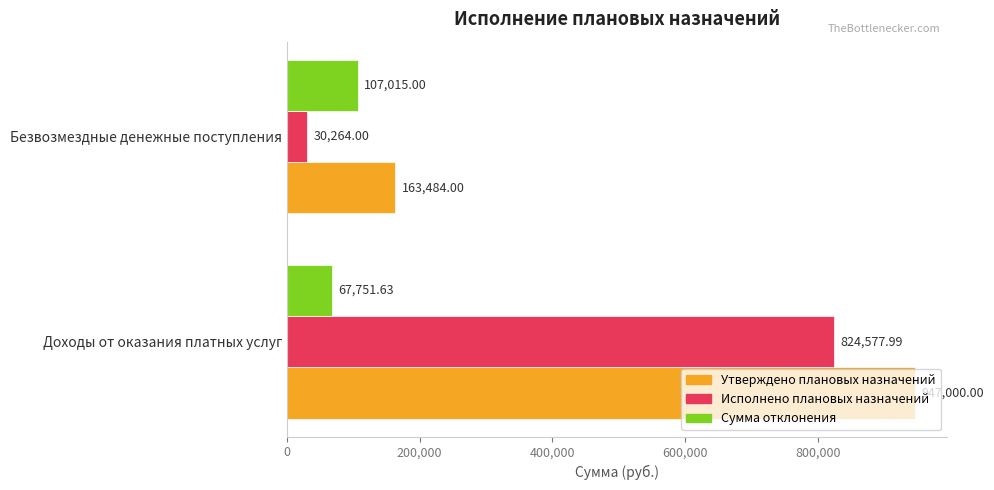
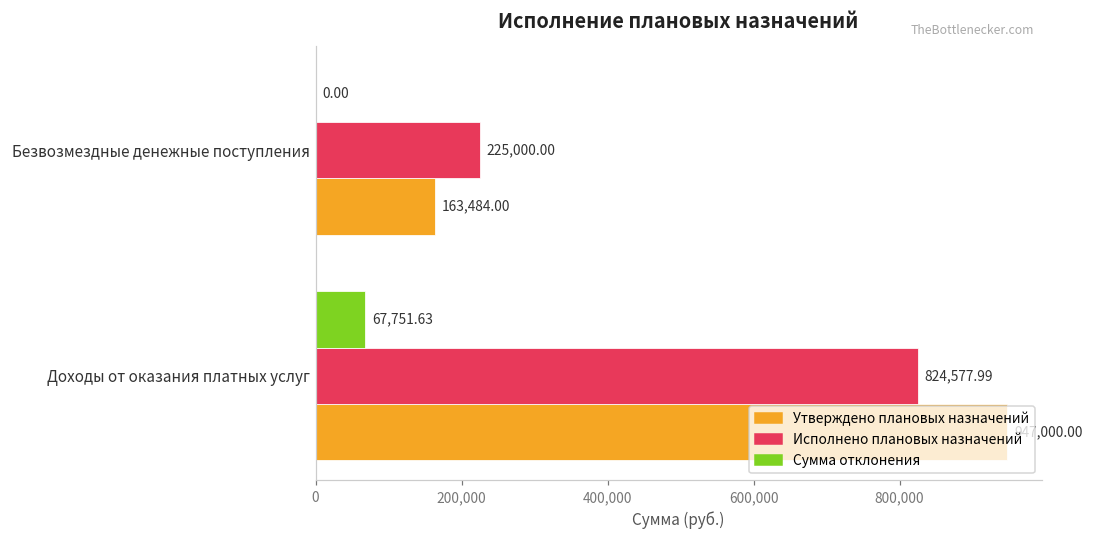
  {
    "Утверждено плановых назначений": {
      "Безвозмездные денежные поступления": "163,484.00"
    },
    "Исполнено плановых назначений": {
-     "Безвозмездные денежные поступления": "30,264.00",
+     "Безвозмездные денежные поступления": "225,000.00",
      "Доходы от оказания платных услуг": "824,577.99"
    },
    "Сумма отклонения": {
-     "Безвозмездные денежные поступления": "107,015.00",
+     "Безвозмездные денежные поступления": "0.00",
      "Доходы от оказания платных услуг": "67,751.63"
    }
  }
